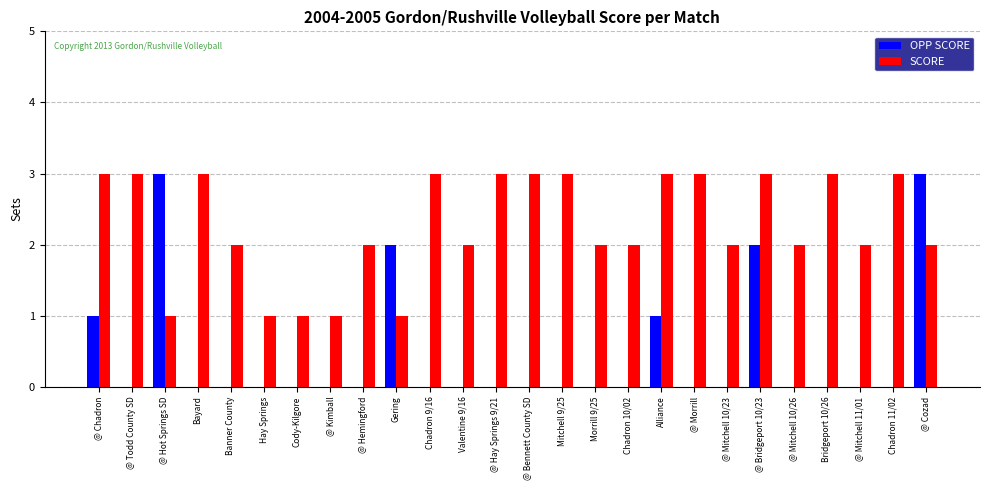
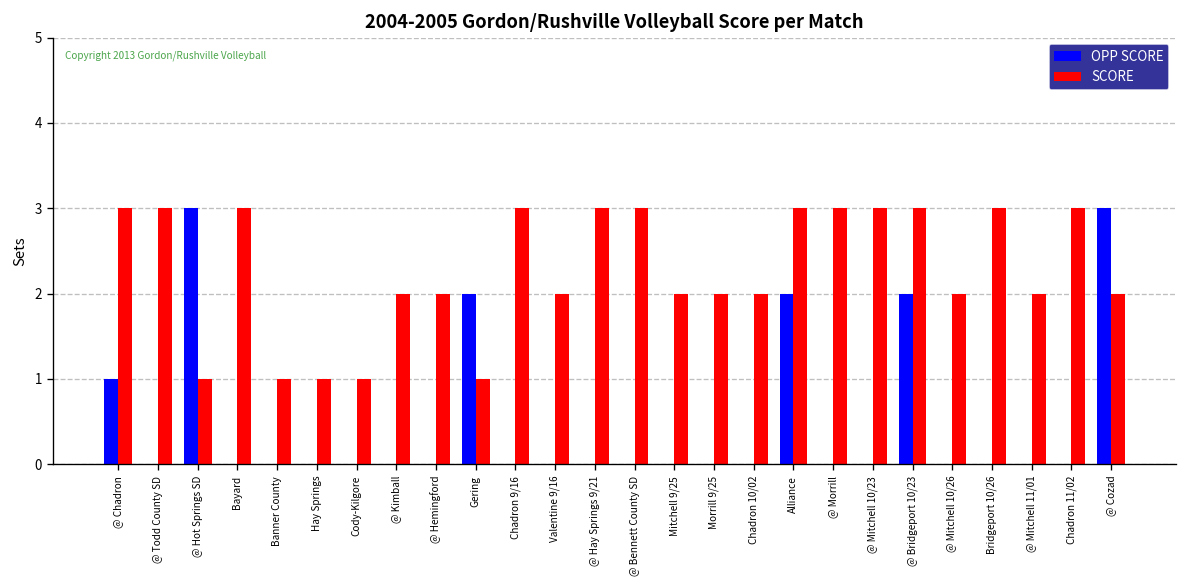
  {
    "OPP SCORE": {
      "@ Chadron": 1,
      "@ Todd County SD": 0,
      "@ Hot Springs SD": 3,
      "Bayard": 0,
      "Banner County": 0,
      "Hay Springs": 0,
      "Cody-Kilgore": 0,
      "@ Kimball": 0,
      "@ Hemingford": 0,
      "Gering": 2,
      "Chadron 9/16": 0,
      "Valentine 9/16": 0,
      "@ Hay Springs 9/21": 0,
      "@ Bennett County SD": 0,
      "Mitchell 9/25": 0,
      "Morrill 9/25": 0,
      "Chadron 10/02": 0,
-     "Alliance": 1,
+     "Alliance": 2,
      "@ Morrill": 0,
      "@ Mitchell 10/23": 0,
      "@ Bridgeport 10/23": 2,
      "@ Mitchell 10/26": 0,
      "Bridgeport 10/26": 0,
      "@ Mitchell 11/01": 0,
      "Chadron 11/02": 0,
      "@ Cozad": 3
    },
    "SCORE": {
      "@ Chadron": 3,
      "@ Todd County SD": 3,
      "@ Hot Springs SD": 1,
      "Bayard": 3,
-     "Banner County": 2,
+     "Banner County": 1,
      "Hay Springs": 1,
      "Cody-Kilgore": 1,
-     "@ Kimball": 1,
+     "@ Kimball": 2,
      "@ Hemingford": 2,
      "Gering": 1,
      "Chadron 9/16": 3,
      "Valentine 9/16": 2,
      "@ Hay Springs 9/21": 3,
      "@ Bennett County SD": 3,
-     "Mitchell 9/25": 3,
+     "Mitchell 9/25": 2,
      "Morrill 9/25": 2,
      "Chadron 10/02": 2,
      "Alliance": 3,
      "@ Morrill": 3,
-     "@ Mitchell 10/23": 2,
+     "@ Mitchell 10/23": 3,
      "@ Bridgeport 10/23": 3,
      "@ Mitchell 10/26": 2,
      "Bridgeport 10/26": 3,
      "@ Mitchell 11/01": 2,
      "Chadron 11/02": 3,
      "@ Cozad": 2
    }
  }
